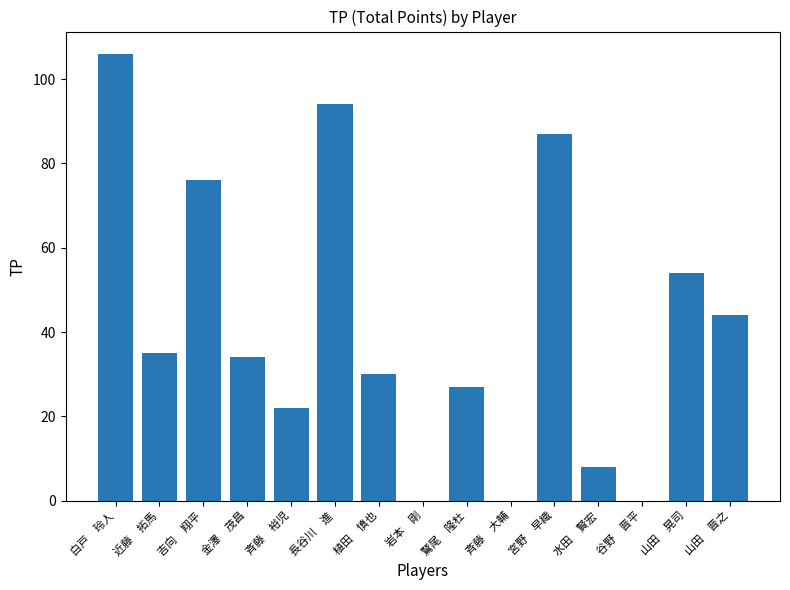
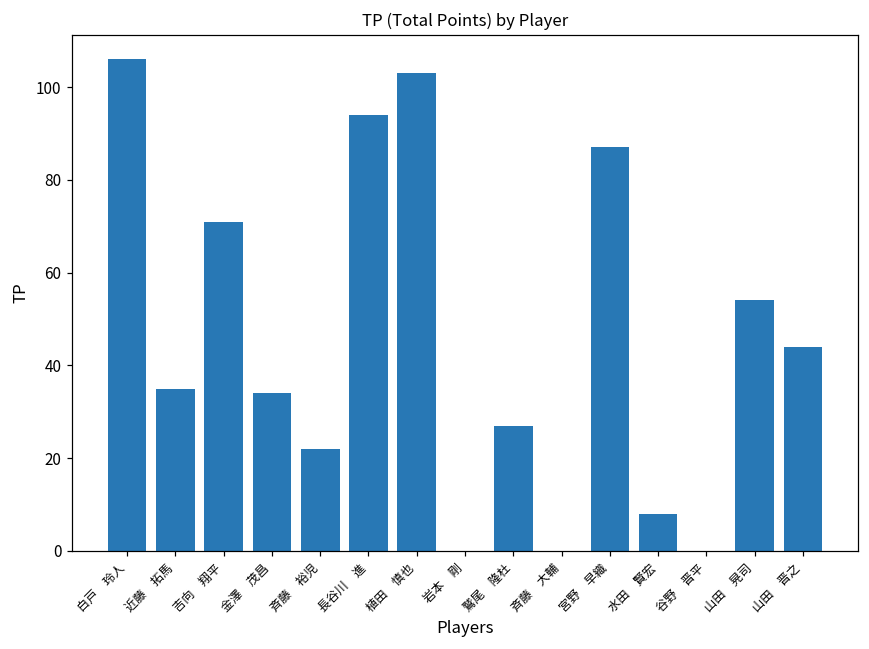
  {
    "白戸 玲人": 106,
    "近藤 拓馬": 35,
-   "吉向 翔平": 76,
+   "吉向 翔平": 71,
    "金澤 茂昌": 34,
    "斉藤 裕児": 22,
    "長谷川 進": 94,
-   "植田 慎也": 30,
+   "植田 慎也": 103,
    "岩本 剛": 0,
    "鷲尾 隆杜": 27,
    "斉藤 大輔": 0,
    "宮野 早織": 87,
    "水田 賢宏": 8,
    "谷野 晋平": 0,
    "山田 晃司": 54,
    "山田 晋之": 44
  }
